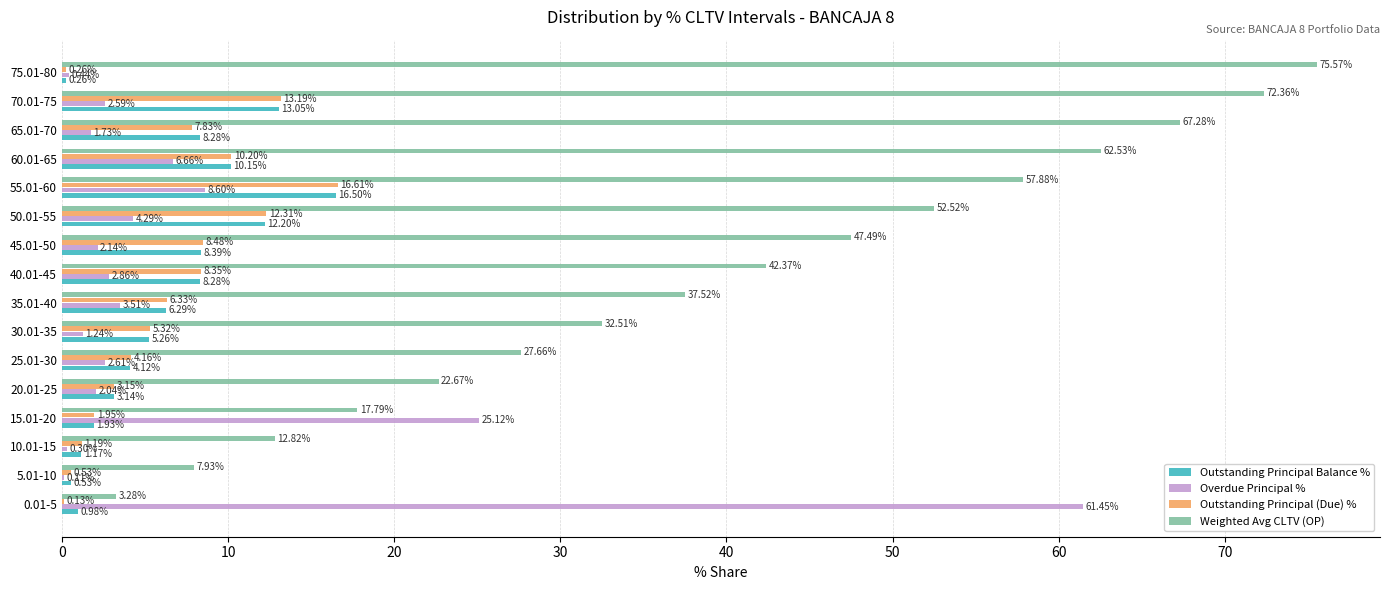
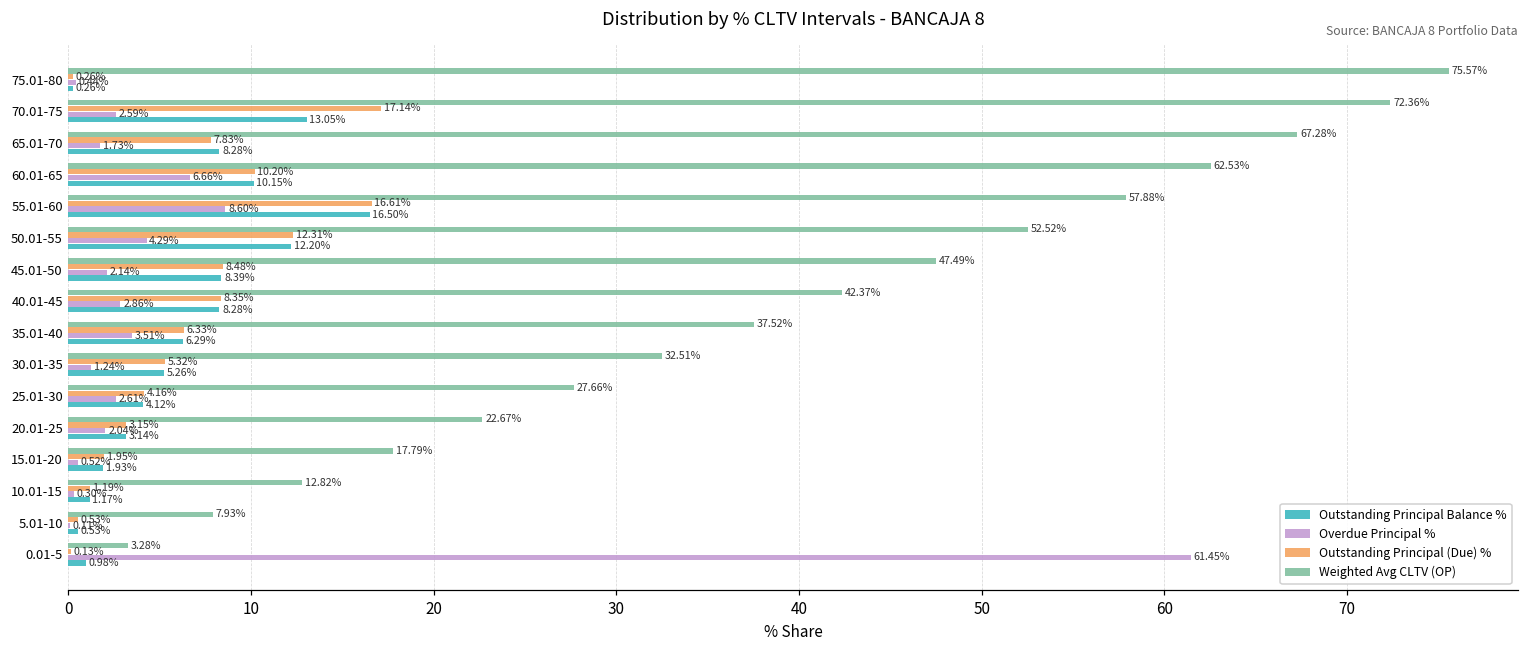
  {
    "Outstanding Principal Balance %": {
      "70.01-75": "13.05%",
      "65.01-70": "8.28%",
      "60.01-65": "10.15%",
      "55.01-60": "16.50%",
      "50.01-55": "12.20%",
      "45.01-50": "8.39%",
      "40.01-45": "8.28%",
      "35.01-40": "6.29%",
      "30.01-35": "5.26%",
      "25.01-30": "4.12%",
      "15.01-20": "1.93%",
      "0.01-5": "0.98%"
    },
    "Overdue Principal %": {
      "70.01-75": "2.59%",
      "65.01-70": "1.73%",
      "60.01-65": "6.66%",
      "55.01-60": "8.60%",
      "50.01-55": "4.29%",
      "45.01-50": "2.14%",
      "40.01-45": "2.86%",
      "35.01-40": "3.51%",
      "30.01-35": "1.24%",
      "25.01-30": "2.61%",
-     "15.01-20": "25.12%",
+     "15.01-20": "0.52%",
      "0.01-5": "61.45%"
    },
    "Outstanding Principal (Due) %": {
-     "70.01-75": "13.19%",
+     "70.01-75": "17.14%",
      "65.01-70": "7.83%",
      "60.01-65": "10.20%",
      "55.01-60": "16.61%",
      "50.01-55": "12.31%",
      "45.01-50": "8.48%",
      "40.01-45": "8.35%",
      "35.01-40": "6.33%",
      "30.01-35": "5.32%",
      "25.01-30": "4.16%",
      "15.01-20": "1.95%",
      "0.01-5": "0.13%"
    },
    "Weighted Avg CLTV (OP)": {
      "75.01-80": "75.57%",
      "70.01-75": "72.36%",
      "65.01-70": "67.28%",
      "60.01-65": "62.53%",
      "55.01-60": "57.88%",
      "50.01-55": "52.52%",
      "45.01-50": "47.49%",
      "40.01-45": "42.37%",
      "35.01-40": "37.52%",
      "30.01-35": "32.51%",
      "25.01-30": "27.66%",
      "20.01-25": "22.67%",
      "15.01-20": "17.79%",
      "10.01-15": "12.82%",
      "5.01-10": "7.93%",
      "0.01-5": "3.28%"
    }
  }
